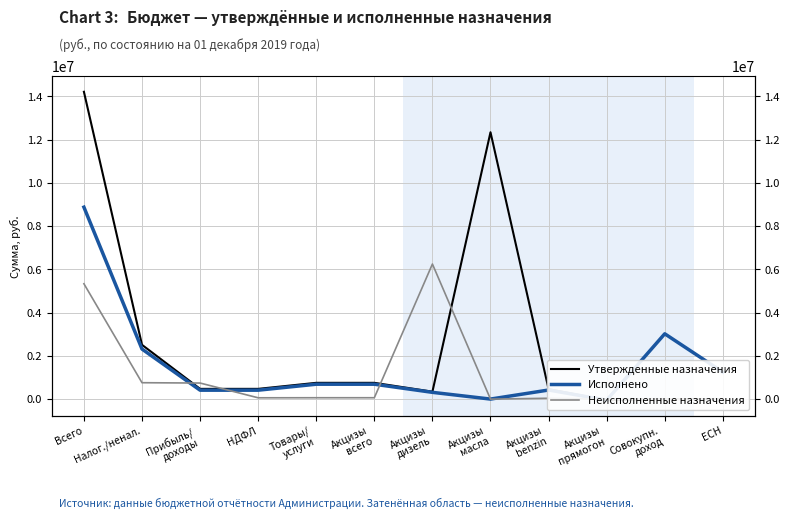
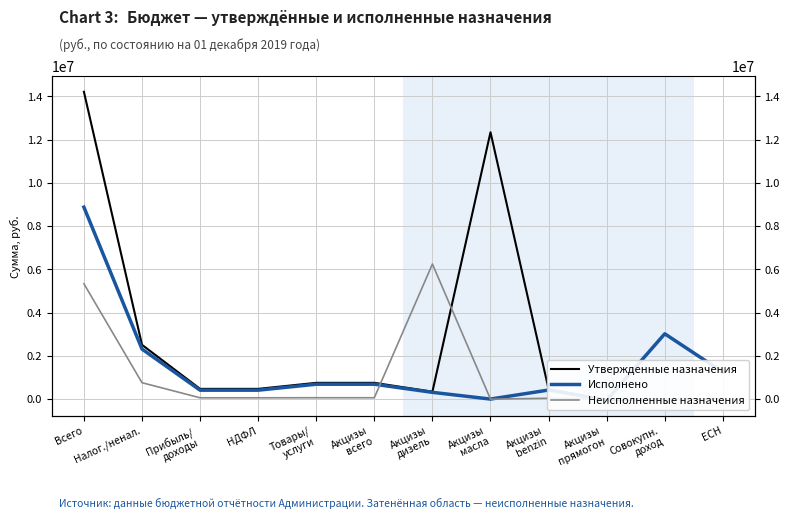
  {
    "Утвержденные назначения": {
      "Всего": 14200000,
      "Налог./ненал.": 2500000,
      "Акцизы масла": 12300000
    },
    "Исполнено": {
      "Всего": 8900000,
      "Налог./ненал.": 2300000,
      "Совокупн. доход": 3000000
    },
    "Неисполненные назначения": {
      "Всего": 5300000,
      "Налог./ненал.": 800000,
-     "Прибыль/ доходы": 700000,
+     "Прибыль/ доходы": 100000,
      "НДФЛ": 100000,
      "Товары/ услуги": 100000,
      "Акцизы всего": 100000,
      "Акцизы дизель": 6200000
    }
  }
